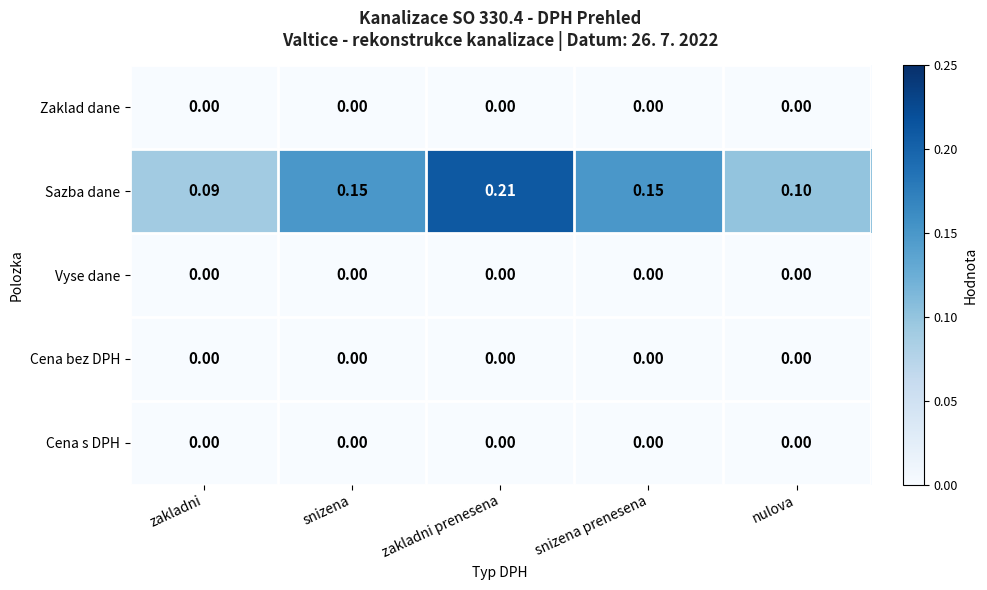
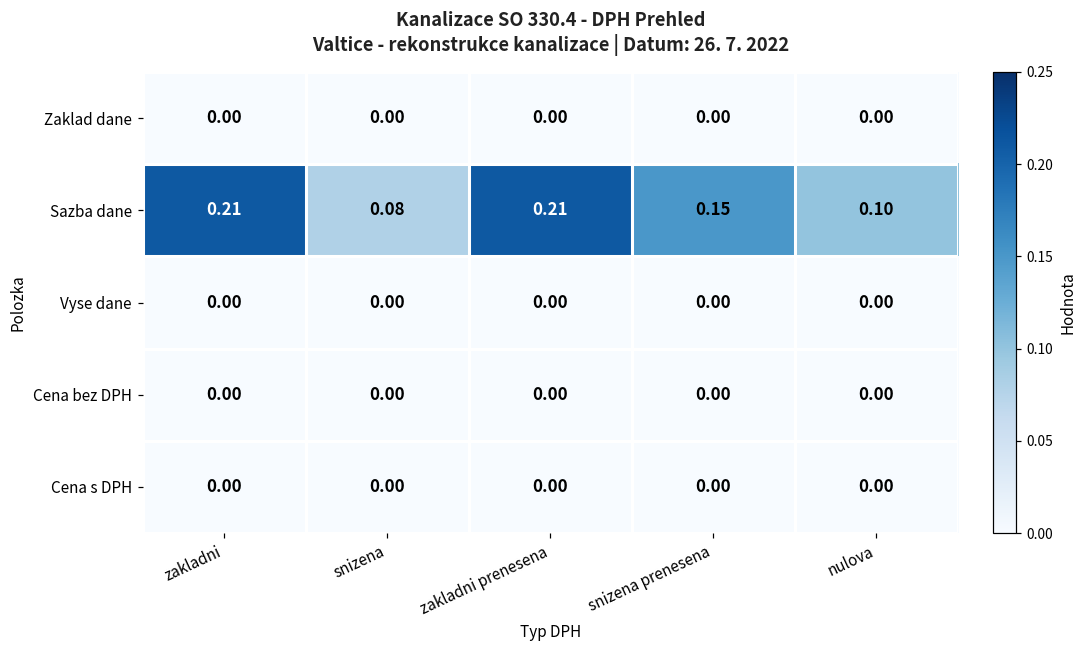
  {
    "Zaklad dane": {
      "zakladni": 0.00,
      "snizena": 0.00,
      "zakladni prenesena": 0.00,
      "snizena prenesena": 0.00,
      "nulova": 0.00
    },
    "Sazba dane": {
-     "zakladni": 0.09,
-     "snizena": 0.15,
+     "zakladni": 0.21,
+     "snizena": 0.08,
      "zakladni prenesena": 0.21,
      "snizena prenesena": 0.15,
      "nulova": 0.10
    },
    "Vyse dane": {
      "zakladni": 0.00,
      "snizena": 0.00,
      "zakladni prenesena": 0.00,
      "snizena prenesena": 0.00,
      "nulova": 0.00
    },
    "Cena bez DPH": {
      "zakladni": 0.00,
      "snizena": 0.00,
      "zakladni prenesena": 0.00,
      "snizena prenesena": 0.00,
      "nulova": 0.00
    },
    "Cena s DPH": {
      "zakladni": 0.00,
      "snizena": 0.00,
      "zakladni prenesena": 0.00,
      "snizena prenesena": 0.00,
      "nulova": 0.00
    }
  }
